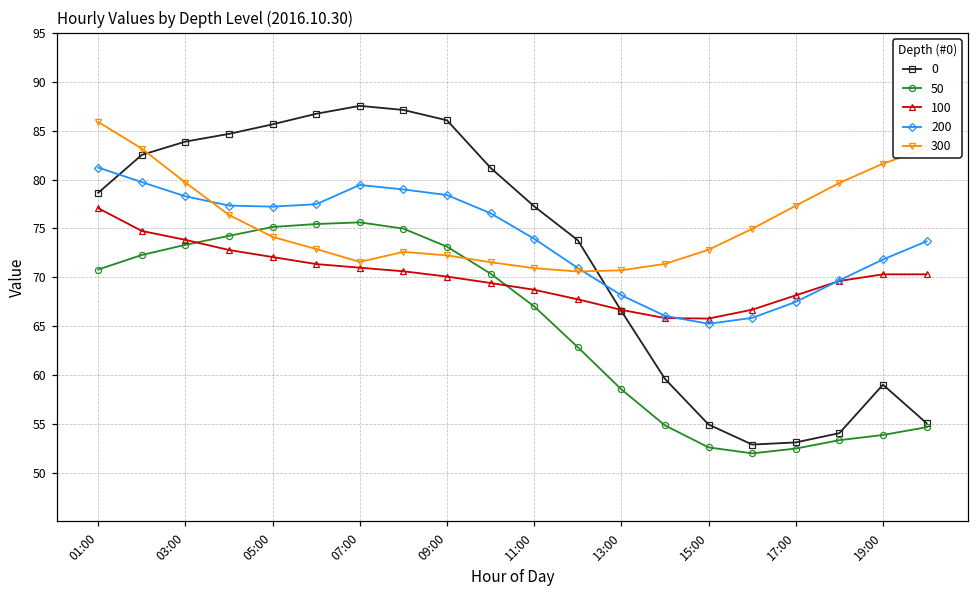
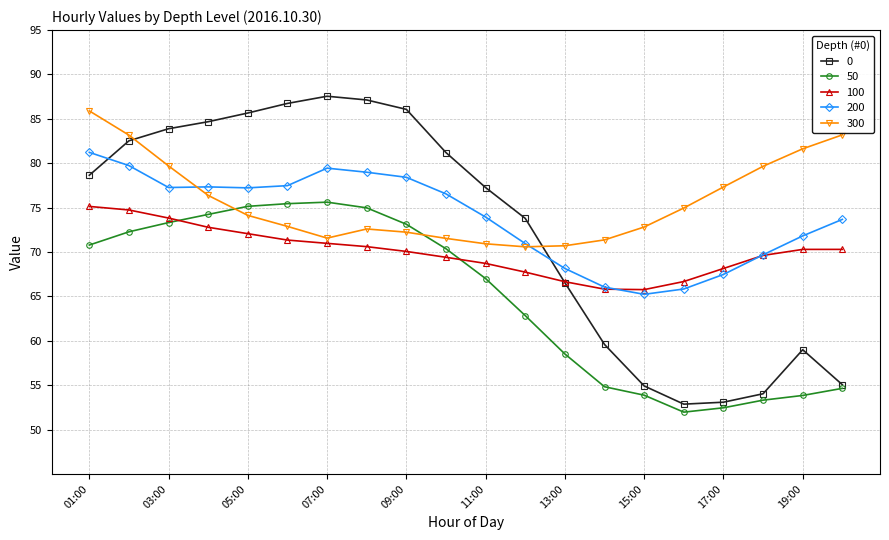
  {
    "0": {
      "01:00": 79,
      "03:00": 84,
      "05:00": 86,
      "07:00": 88,
      "09:00": 86,
      "11:00": 77,
      "15:00": 55,
      "17:00": 53,
      "19:00": 59
    },
    "50": {
      "01:00": 71,
      "03:00": 73,
      "05:00": 75,
      "07:00": 76,
      "09:00": 73,
      "11:00": 67,
      "13:00": 59,
-     "15:00": 53,
+     "15:00": 54,
      "17:00": 52,
      "19:00": 54
    },
    "100": {
-     "01:00": 77,
+     "01:00": 75,
      "03:00": 74,
      "05:00": 72,
      "07:00": 71,
      "09:00": 70,
      "11:00": 69,
      "15:00": 66,
      "17:00": 68,
      "19:00": 70
    },
    "200": {
      "01:00": 81,
-     "03:00": 78,
+     "03:00": 77,
      "05:00": 77,
      "07:00": 79,
      "09:00": 78,
      "11:00": 74,
      "13:00": 68,
      "15:00": 65,
      "17:00": 67,
      "19:00": 72
    },
    "300": {
      "01:00": 86,
      "03:00": 80,
      "05:00": 74,
      "07:00": 72,
      "09:00": 72,
      "11:00": 71,
      "13:00": 71,
      "15:00": 73,
      "17:00": 77,
      "19:00": 82
    }
  }
